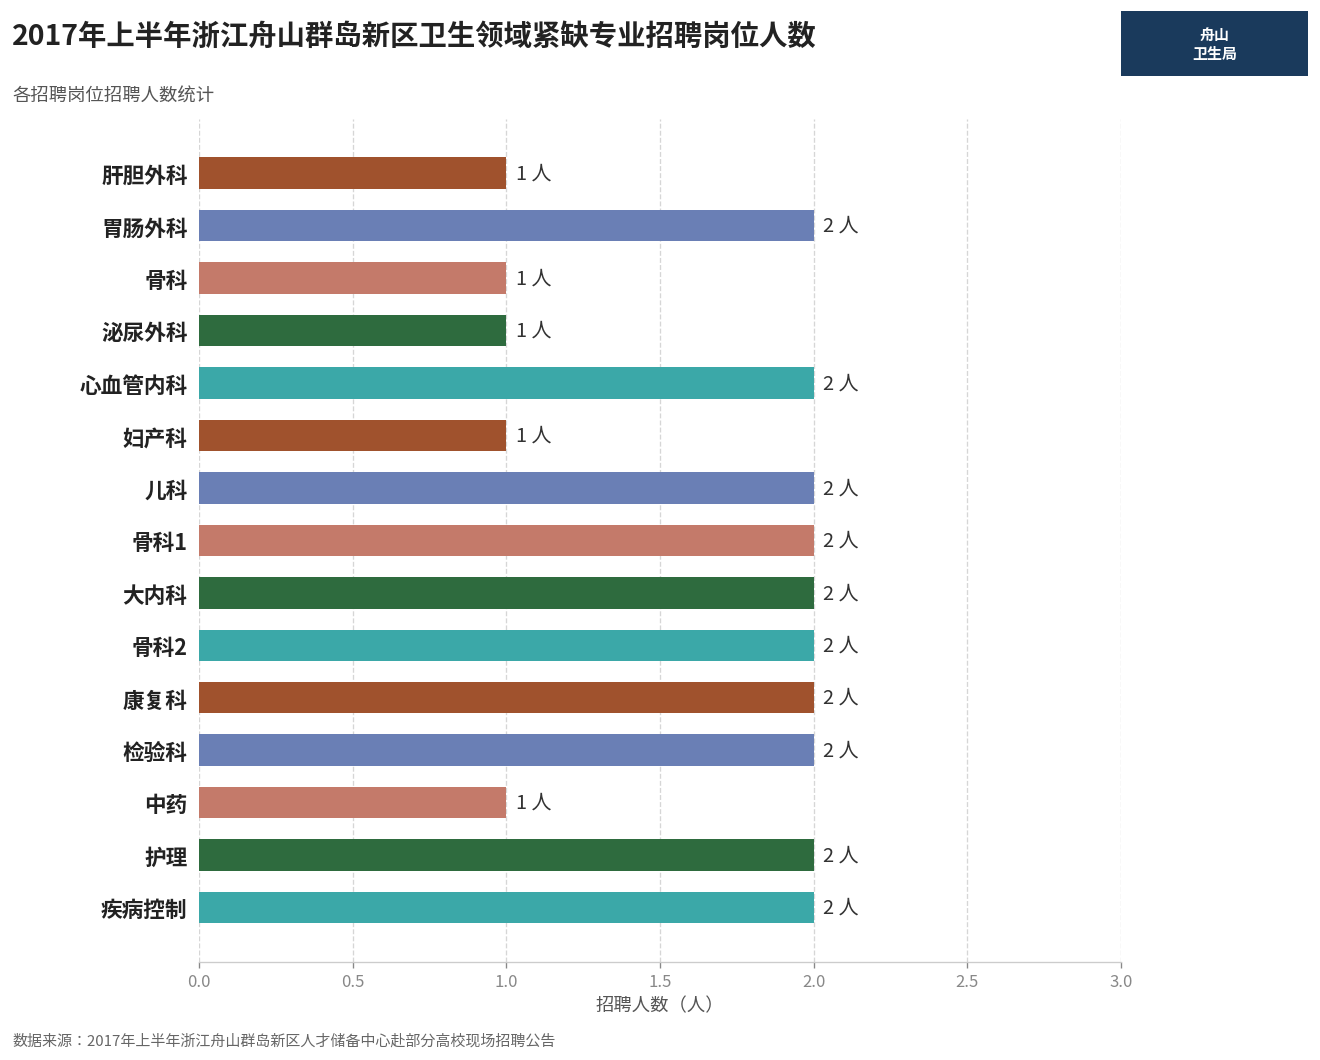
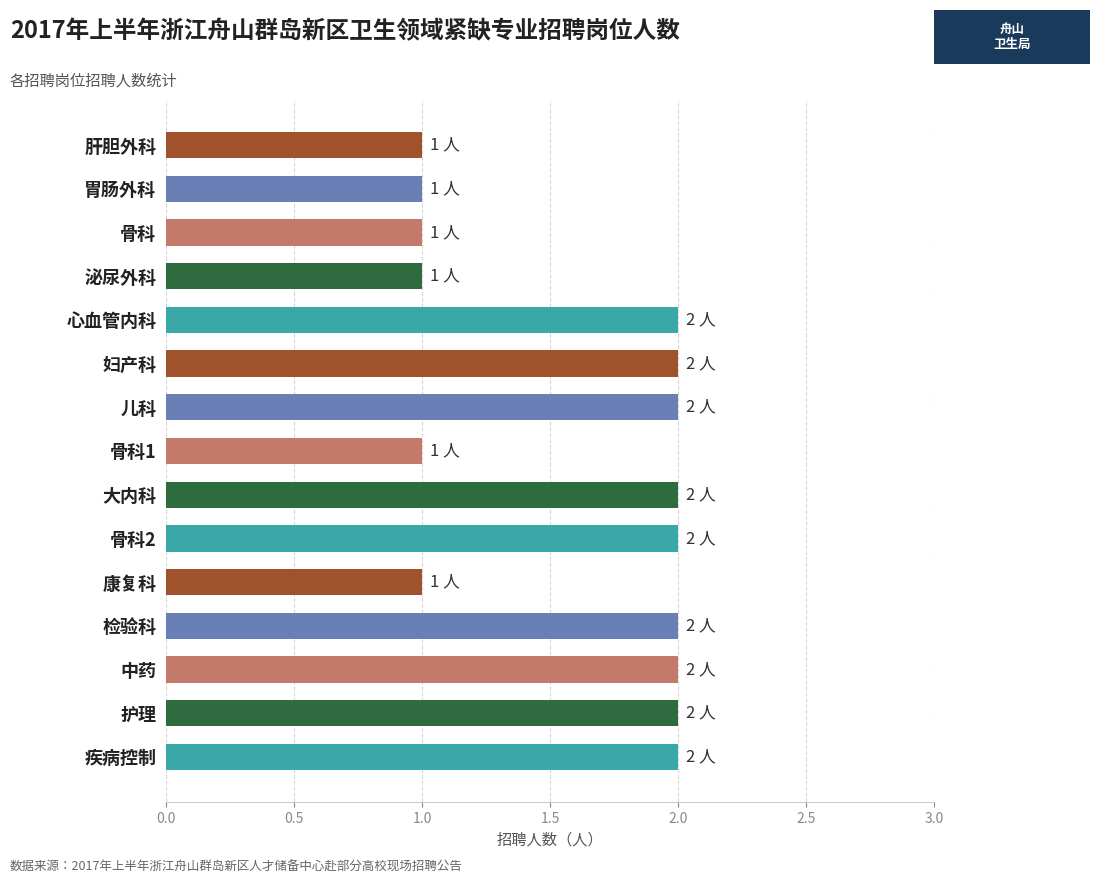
  {
    "肝胆外科": 1,
-   "胃肠外科": 2,
+   "胃肠外科": 1,
    "骨科": 1,
    "泌尿外科": 1,
    "心血管内科": 2,
-   "妇产科": 1,
+   "妇产科": 2,
    "儿科": 2,
-   "骨科1": 2,
+   "骨科1": 1,
    "大内科": 2,
    "骨科2": 2,
-   "康复科": 2,
+   "康复科": 1,
    "检验科": 2,
-   "中药": 1,
+   "中药": 2,
    "护理": 2,
    "疾病控制": 2
  }
